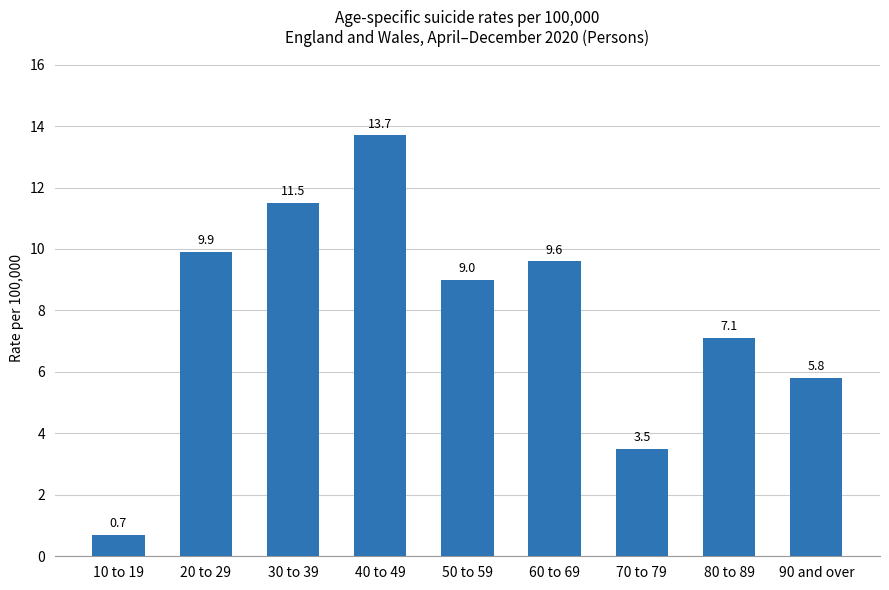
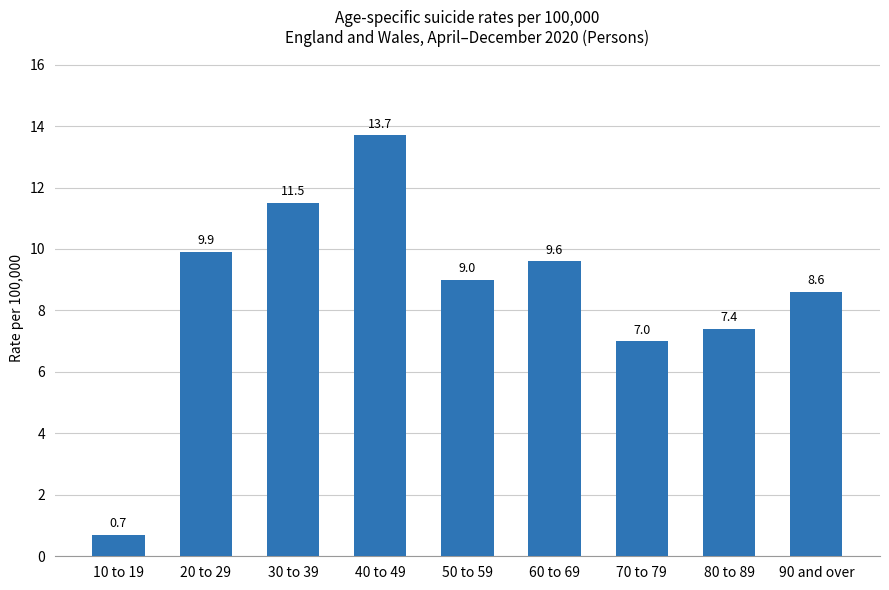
  {
    "10 to 19": 0.7,
    "20 to 29": 9.9,
    "30 to 39": 11.5,
    "40 to 49": 13.7,
    "50 to 59": 9.0,
    "60 to 69": 9.6,
-   "70 to 79": 3.5,
-   "80 to 89": 7.1,
-   "90 and over": 5.8
+   "70 to 79": 7.0,
+   "80 to 89": 7.4,
+   "90 and over": 8.6
  }
